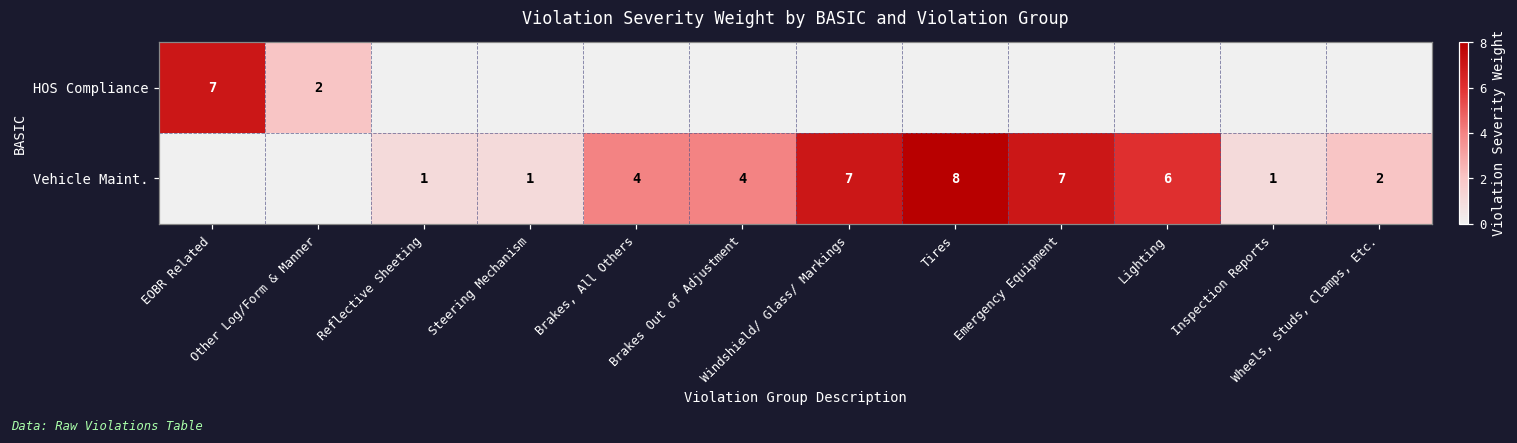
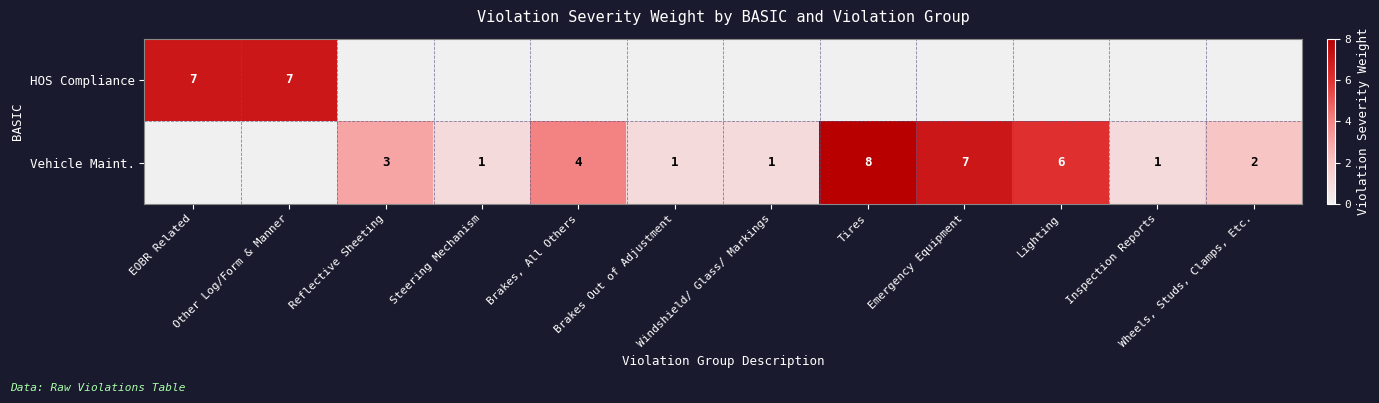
  {
    "HOS Compliance": {
      "EOBR Related": 7,
-     "Other Log/Form & Manner": 2
+     "Other Log/Form & Manner": 7
    },
    "Vehicle Maint.": {
-     "Reflective Sheeting": 1,
+     "Reflective Sheeting": 3,
      "Steering Mechanism": 1,
      "Brakes, All Others": 4,
-     "Brakes Out of Adjustment": 4,
-     "Windshield/ Glass/ Markings": 7,
+     "Brakes Out of Adjustment": 1,
+     "Windshield/ Glass/ Markings": 1,
      "Tires": 8,
      "Emergency Equipment": 7,
      "Lighting": 6,
      "Inspection Reports": 1,
      "Wheels, Studs, Clamps, Etc.": 2
    }
  }
